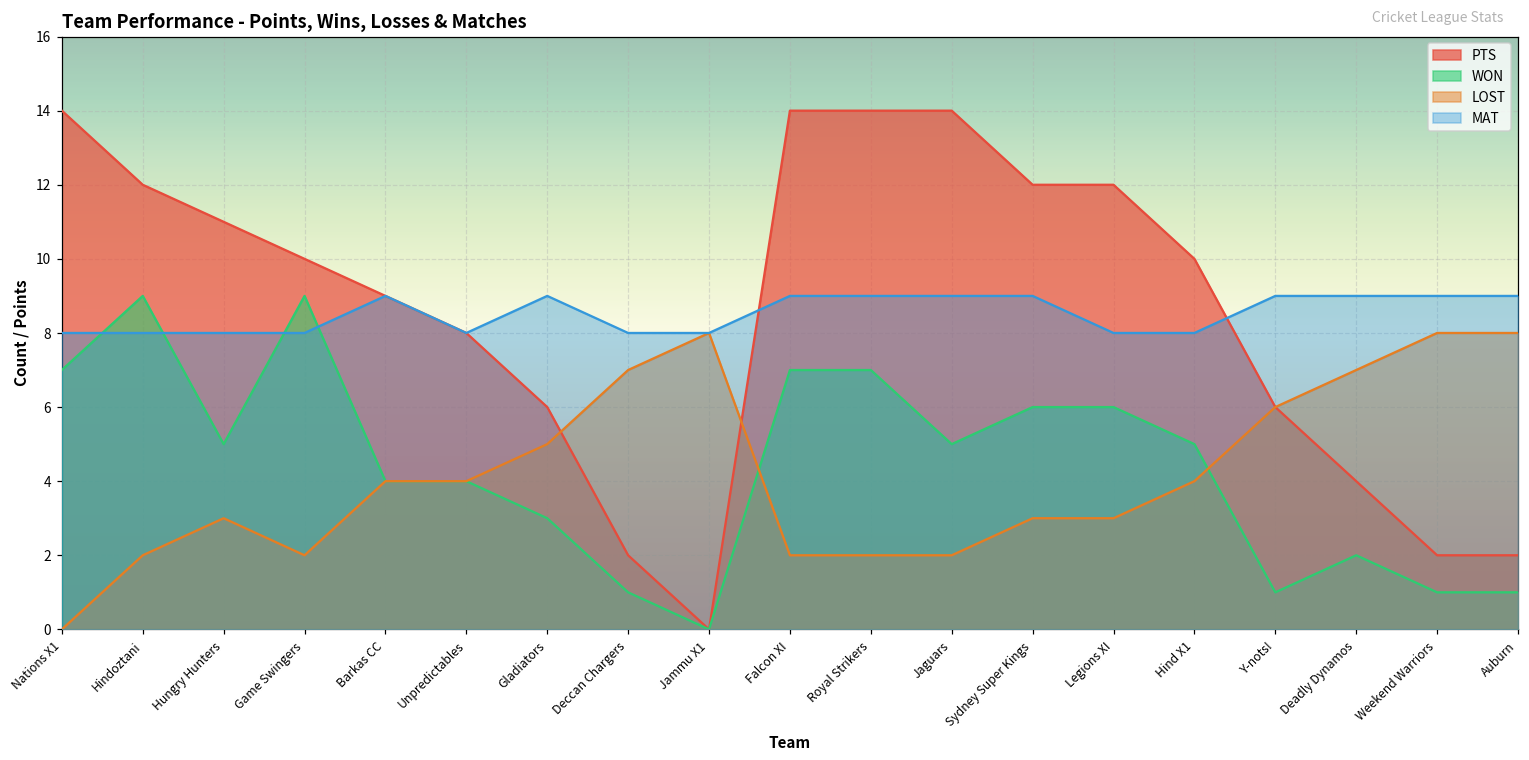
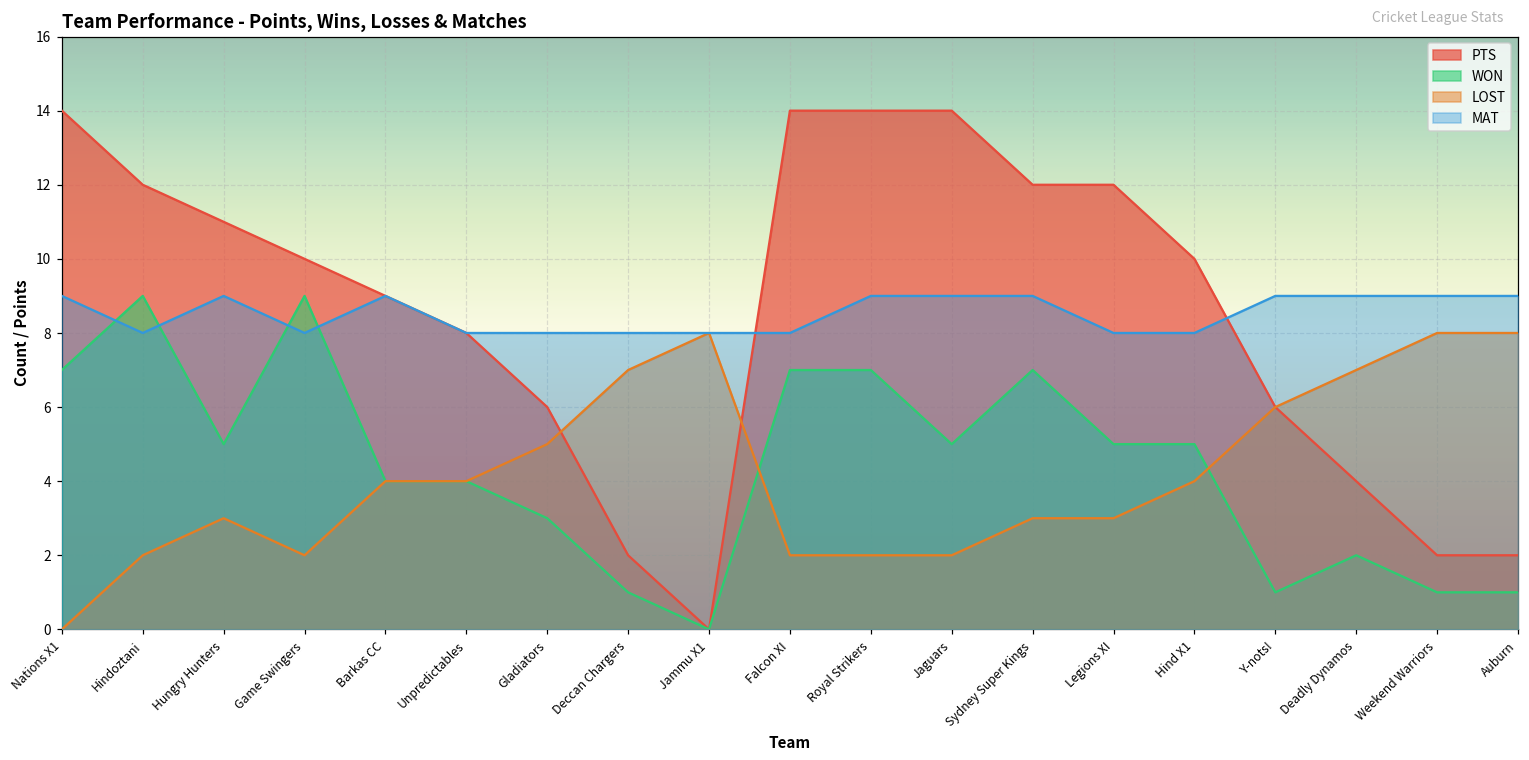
  {
    "WON": {
      "Nations X1": 7,
      "Hindoztani": 9,
      "Hungry Hunters": 5,
      "Game Swingers": 9,
      "Gladiators": 3,
      "Deccan Chargers": 1,
      "Falcon XI": 7,
      "Royal Strikers": 7,
      "Jaguars": 5,
-     "Sydney Super Kings": 6,
-     "Legions XI": 6,
+     "Sydney Super Kings": 7,
+     "Legions XI": 5,
      "Hind X1": 5,
      "Y-nots!": 1,
      "Deadly Dynamos": 2,
      "Weekend Warriors": 1,
      "Auburn": 1
    },
    "MAT": {
-     "Nations X1": 8,
+     "Nations X1": 9,
      "Hindoztani": 8,
-     "Hungry Hunters": 8,
+     "Hungry Hunters": 9,
      "Game Swingers": 8,
-     "Gladiators": 9,
+     "Gladiators": 8,
      "Deccan Chargers": 8,
-     "Falcon XI": 9,
+     "Falcon XI": 8,
      "Royal Strikers": 9,
      "Jaguars": 9,
      "Sydney Super Kings": 9,
      "Legions XI": 8,
      "Hind X1": 8,
      "Y-nots!": 9,
      "Deadly Dynamos": 9,
      "Weekend Warriors": 9,
      "Auburn": 9
    }
  }
